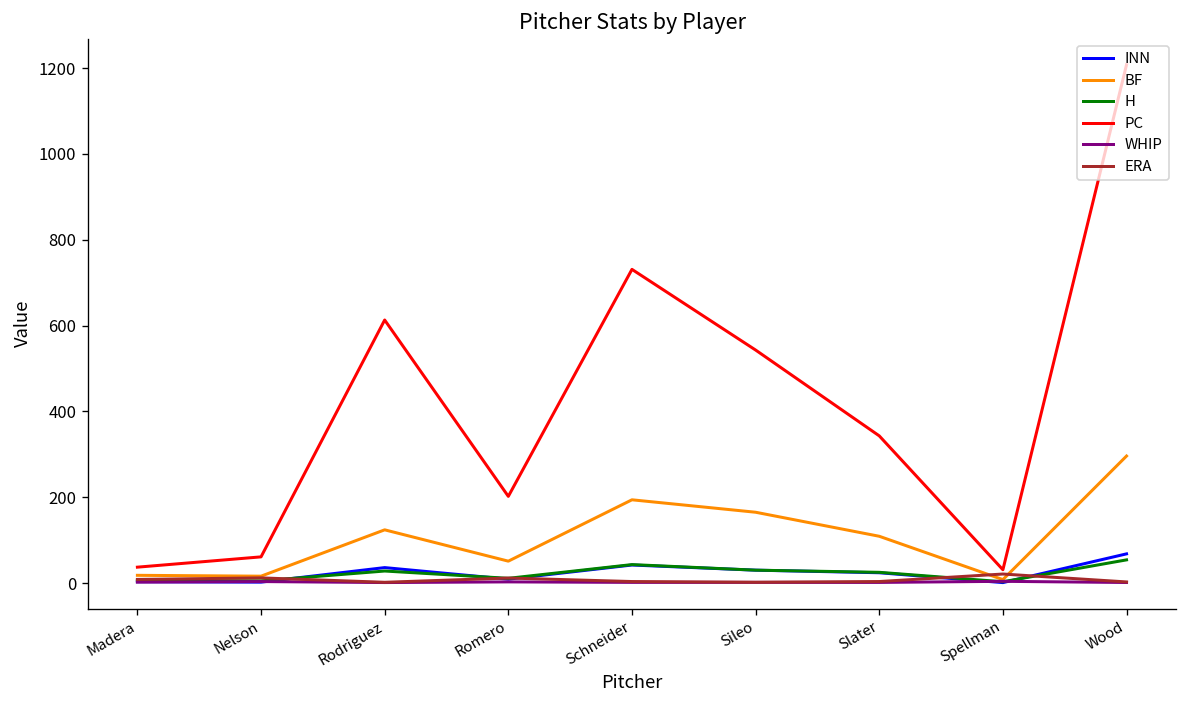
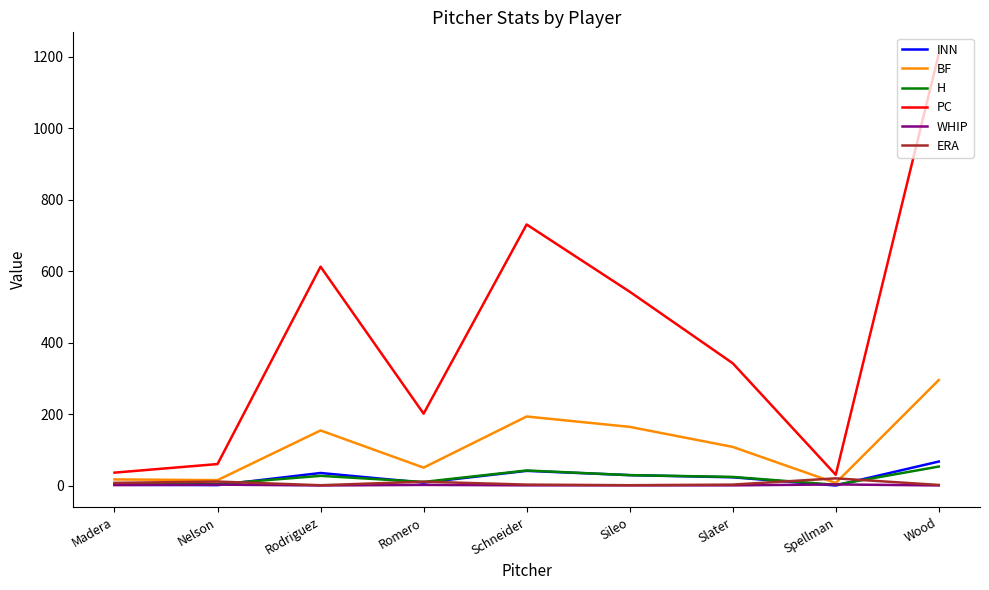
  {
    "INN": {
      "Rodriguez": 40,
      "Wood": 70
    },
    "BF": {
      "Madera": 20,
-     "Rodriguez": 120,
+     "Rodriguez": 160,
      "Romero": 50,
      "Schneider": 190,
      "Sileo": 170,
      "Slater": 110,
      "Wood": 300
    },
    "H": {
      "Rodriguez": 30,
      "Wood": 50
    },
    "PC": {
      "Madera": 40,
      "Nelson": 60,
      "Rodriguez": 610,
      "Romero": 200,
      "Schneider": 730,
      "Sileo": 540,
      "Slater": 340,
      "Spellman": 30
    },
    "ERA": {
      "Spellman": 20
    }
  }
